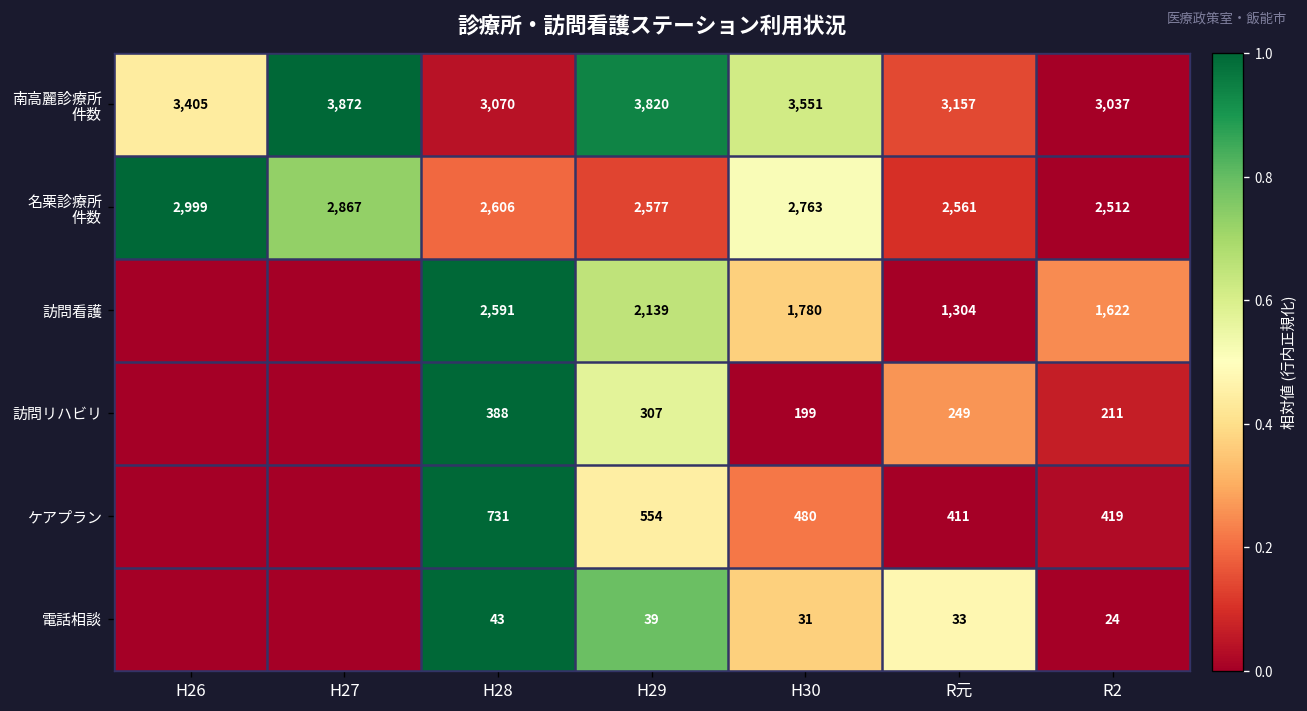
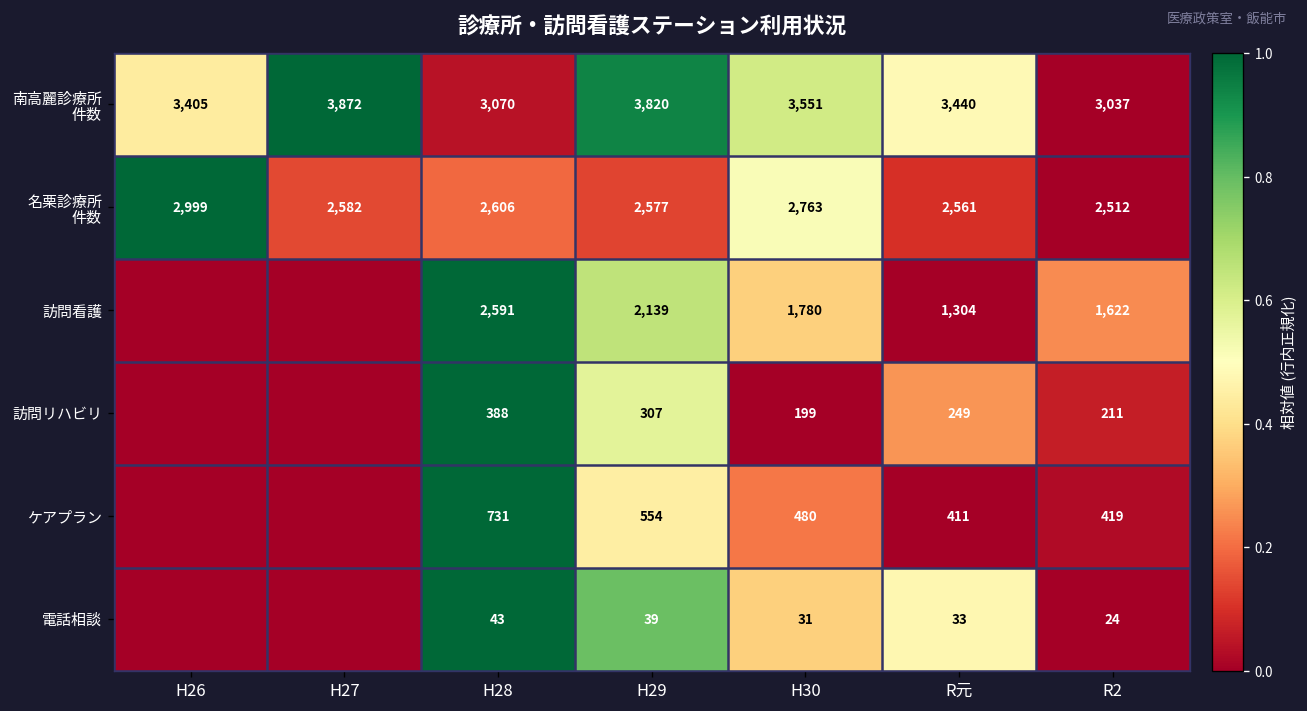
  {
    "南高麗診療所 件数": {
      "H26": "3,405",
      "H27": "3,872",
      "H28": "3,070",
      "H29": "3,820",
      "H30": "3,551",
-     "R元": "3,157",
+     "R元": "3,440",
      "R2": "3,037"
    },
    "名栗診療所 件数": {
      "H26": "2,999",
-     "H27": "2,867",
+     "H27": "2,582",
      "H28": "2,606",
      "H29": "2,577",
      "H30": "2,763",
      "R元": "2,561",
      "R2": "2,512"
    },
    "訪問看護": {
      "H28": "2,591",
      "H29": "2,139",
      "H30": "1,780",
      "R元": "1,304",
      "R2": "1,622"
    },
    "訪問リハビリ": {
      "H28": "388",
      "H29": "307",
      "H30": "199",
      "R元": "249",
      "R2": "211"
    },
    "ケアプラン": {
      "H28": "731",
      "H29": "554",
      "H30": "480",
      "R元": "411",
      "R2": "419"
    },
    "電話相談": {
      "H28": "43",
      "H29": "39",
      "H30": "31",
      "R元": "33",
      "R2": "24"
    }
  }
